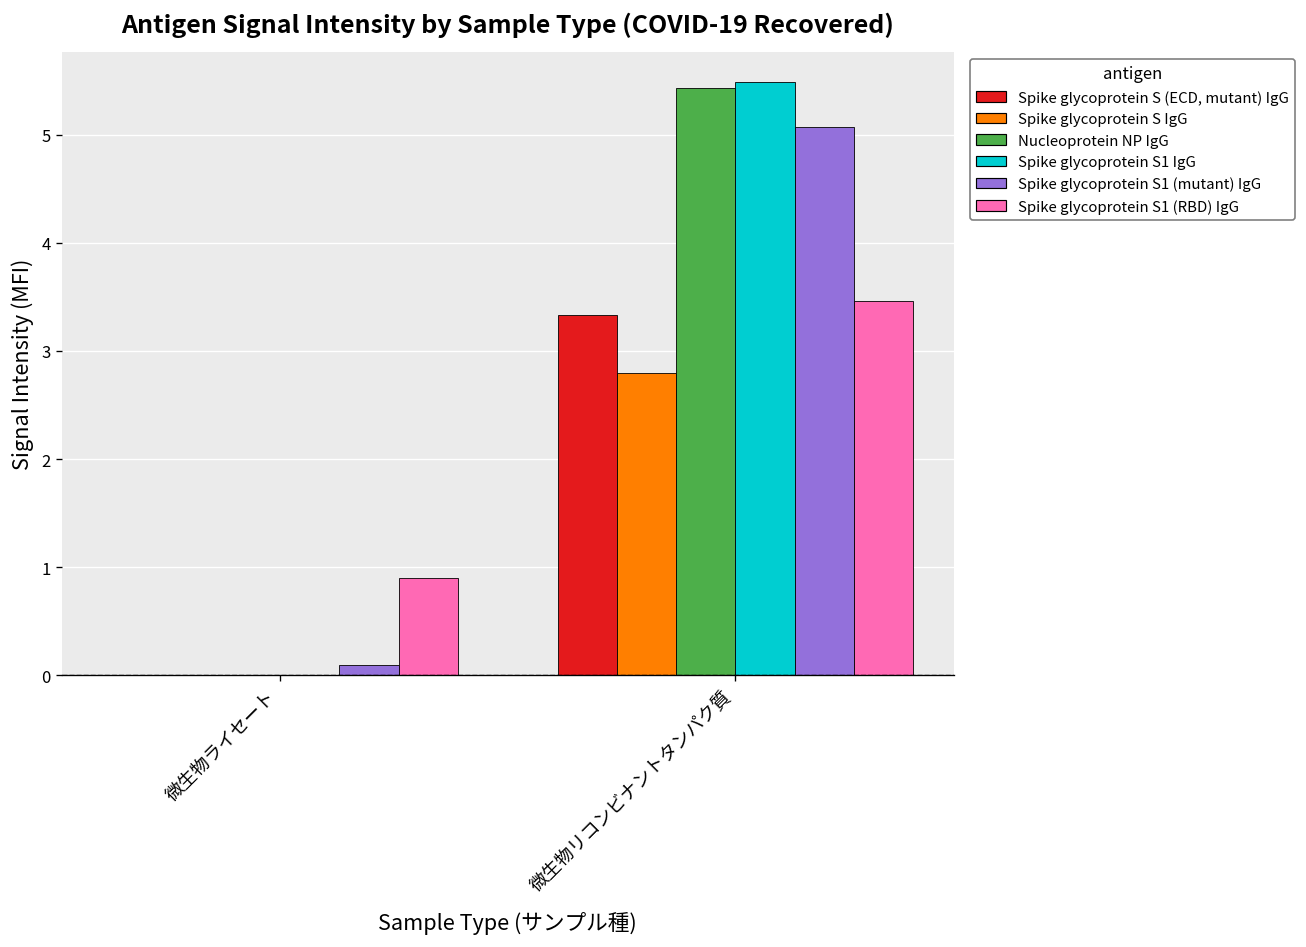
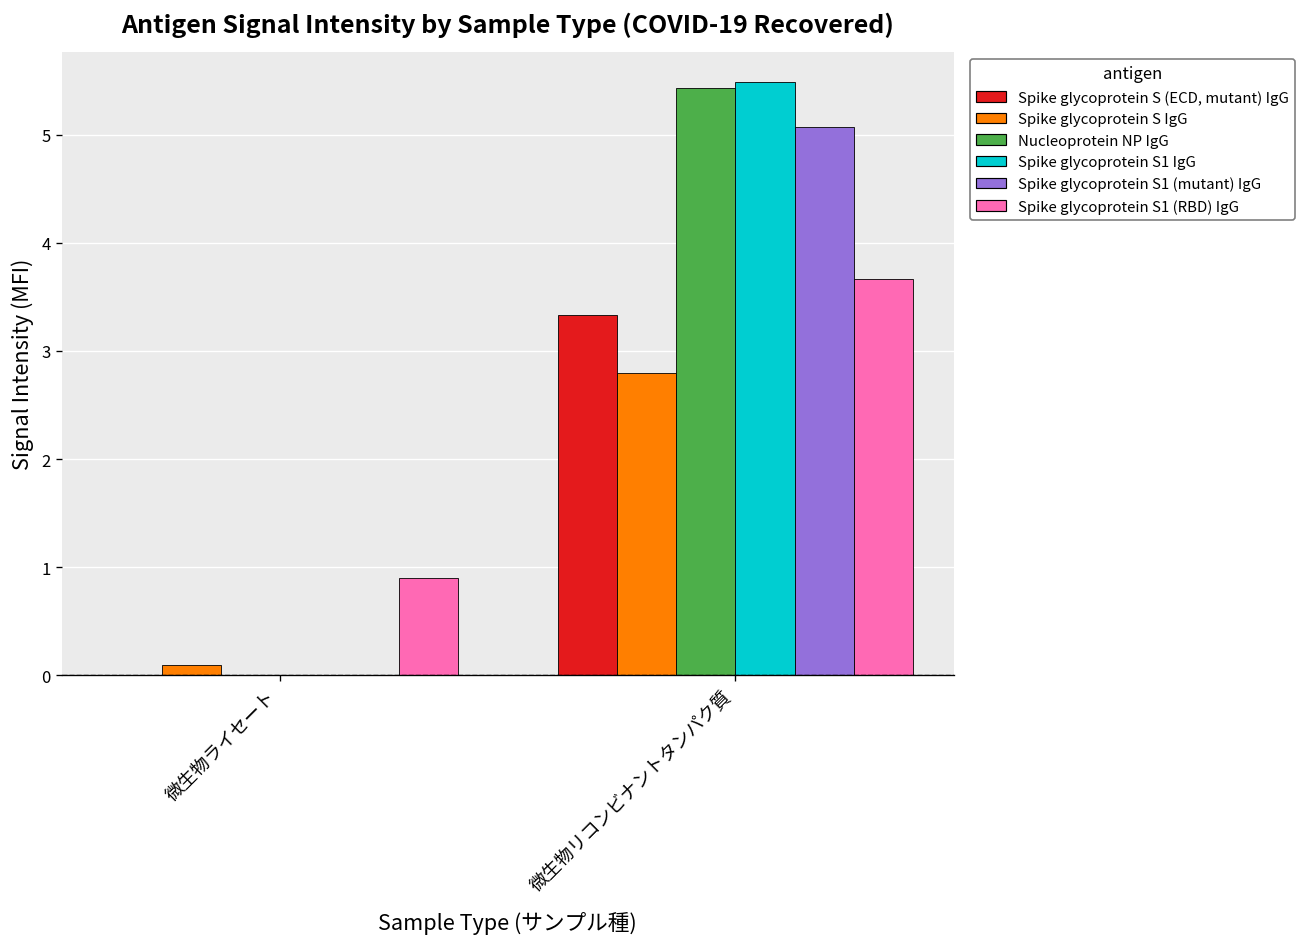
  {
    "Spike glycoprotein S (ECD, mutant) IgG": {
      "微生物ライセート": 0.0,
      "微生物リコンビナントタンパク質": 3.3
    },
    "Spike glycoprotein S IgG": {
-     "微生物ライセート": 0.0,
+     "微生物ライセート": 0.1,
      "微生物リコンビナントタンパク質": 2.8
    },
    "Nucleoprotein NP IgG": {
      "微生物ライセート": 0.0,
      "微生物リコンビナントタンパク質": 5.4
    },
    "Spike glycoprotein S1 IgG": {
      "微生物ライセート": 0.0,
      "微生物リコンビナントタンパク質": 5.5
    },
    "Spike glycoprotein S1 (mutant) IgG": {
-     "微生物ライセート": 0.1,
+     "微生物ライセート": 0.0,
      "微生物リコンビナントタンパク質": 5.1
    },
    "Spike glycoprotein S1 (RBD) IgG": {
      "微生物ライセート": 0.9,
-     "微生物リコンビナントタンパク質": 3.5
+     "微生物リコンビナントタンパク質": 3.7
    }
  }
